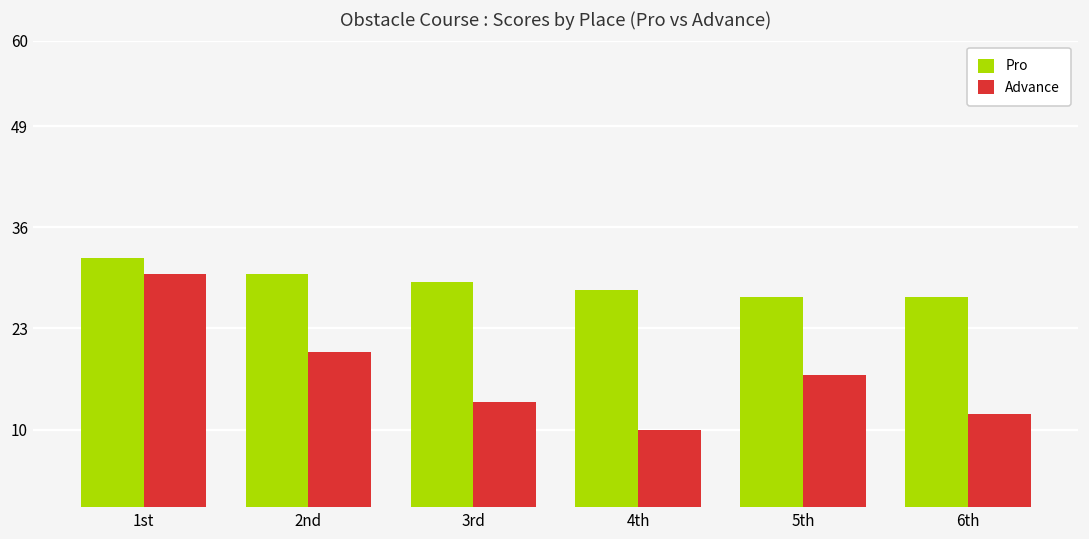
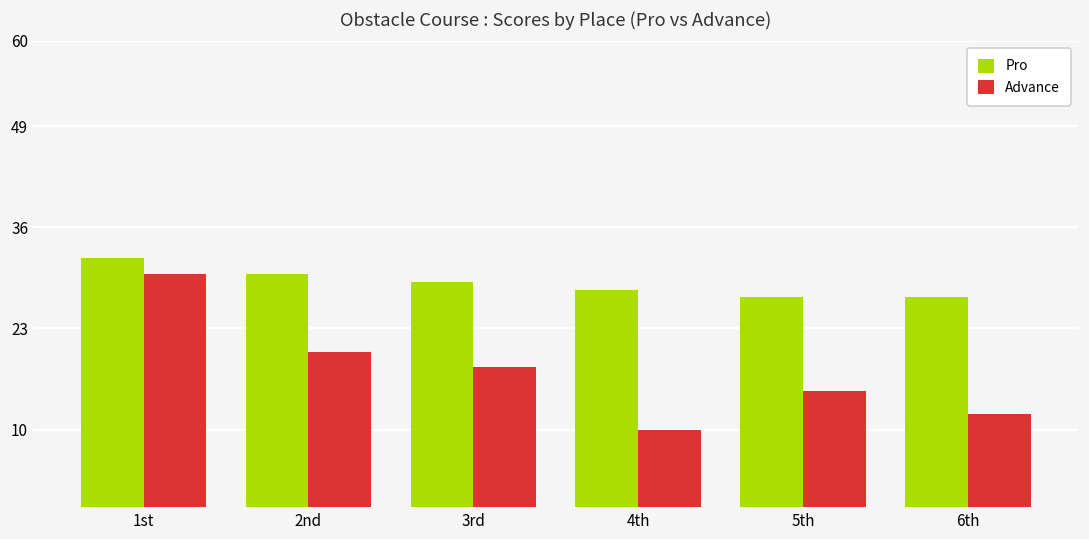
  {
    "Pro": {
      "1st": 32,
      "2nd": 30,
      "3rd": 29,
      "4th": 28,
      "5th": 27,
      "6th": 27
    },
    "Advance": {
      "1st": 30,
      "2nd": 20,
-     "3rd": 14,
+     "3rd": 18,
      "4th": 10,
-     "5th": 17,
+     "5th": 15,
      "6th": 12
    }
  }
